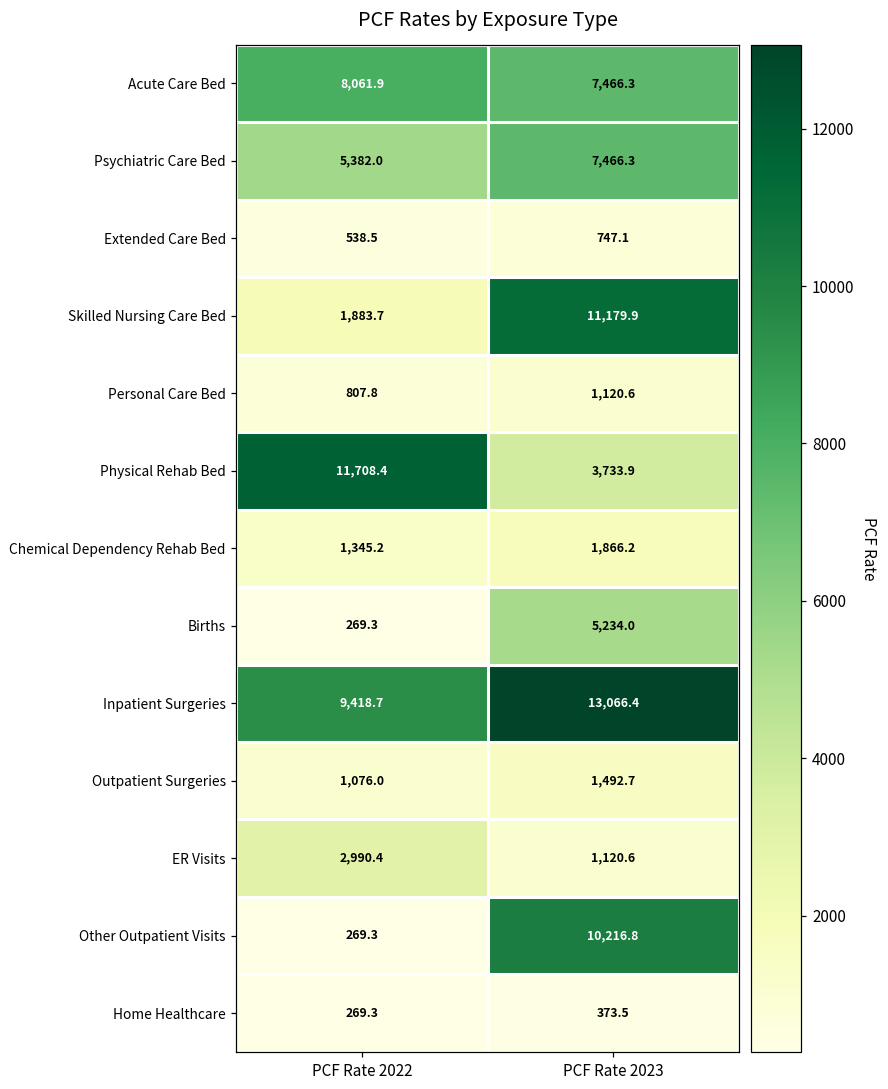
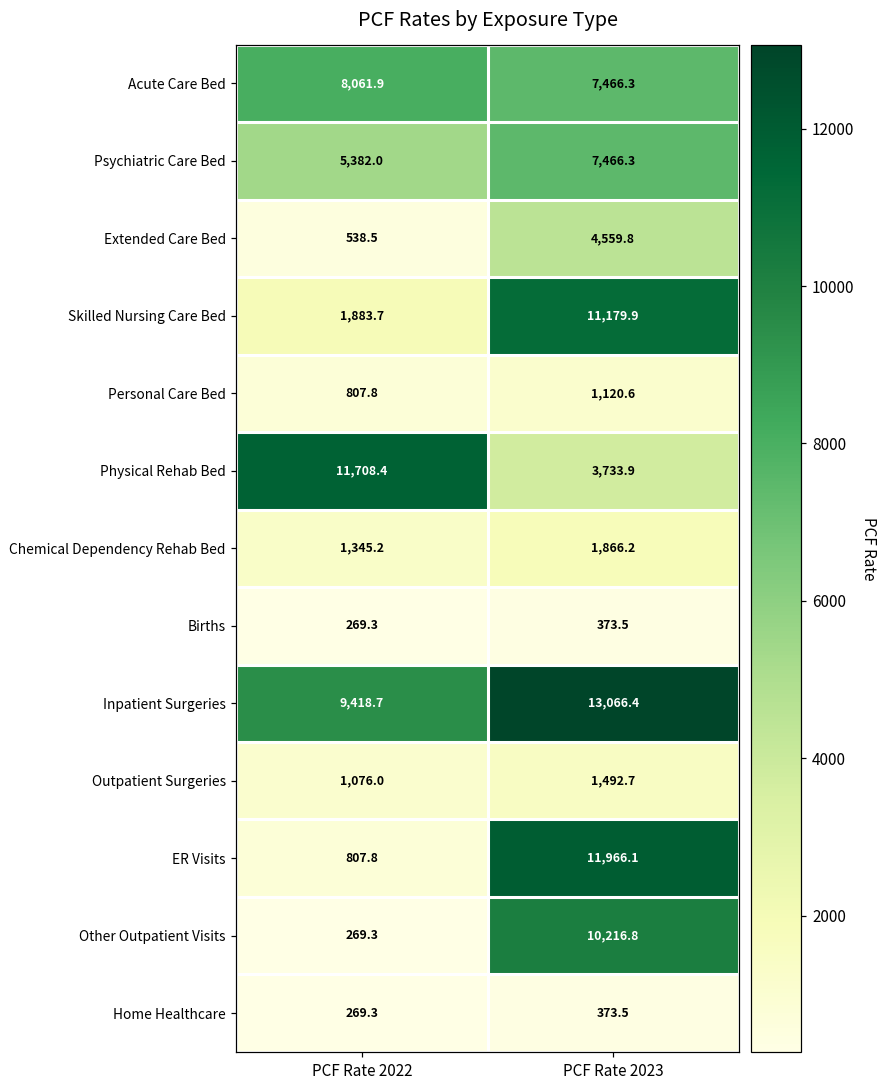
  {
    "Acute Care Bed": {
      "PCF Rate 2022": "8,061.9",
      "PCF Rate 2023": "7,466.3"
    },
    "Psychiatric Care Bed": {
      "PCF Rate 2022": "5,382.0",
      "PCF Rate 2023": "7,466.3"
    },
    "Extended Care Bed": {
      "PCF Rate 2022": "538.5",
-     "PCF Rate 2023": "747.1"
+     "PCF Rate 2023": "4,559.8"
    },
    "Skilled Nursing Care Bed": {
      "PCF Rate 2022": "1,883.7",
      "PCF Rate 2023": "11,179.9"
    },
    "Personal Care Bed": {
      "PCF Rate 2022": "807.8",
      "PCF Rate 2023": "1,120.6"
    },
    "Physical Rehab Bed": {
      "PCF Rate 2022": "11,708.4",
      "PCF Rate 2023": "3,733.9"
    },
    "Chemical Dependency Rehab Bed": {
      "PCF Rate 2022": "1,345.2",
      "PCF Rate 2023": "1,866.2"
    },
    "Births": {
      "PCF Rate 2022": "269.3",
-     "PCF Rate 2023": "5,234.0"
+     "PCF Rate 2023": "373.5"
    },
    "Inpatient Surgeries": {
      "PCF Rate 2022": "9,418.7",
      "PCF Rate 2023": "13,066.4"
    },
    "Outpatient Surgeries": {
      "PCF Rate 2022": "1,076.0",
      "PCF Rate 2023": "1,492.7"
    },
    "ER Visits": {
-     "PCF Rate 2022": "2,990.4",
-     "PCF Rate 2023": "1,120.6"
+     "PCF Rate 2022": "807.8",
+     "PCF Rate 2023": "11,966.1"
    },
    "Other Outpatient Visits": {
      "PCF Rate 2022": "269.3",
      "PCF Rate 2023": "10,216.8"
    },
    "Home Healthcare": {
      "PCF Rate 2022": "269.3",
      "PCF Rate 2023": "373.5"
    }
  }
